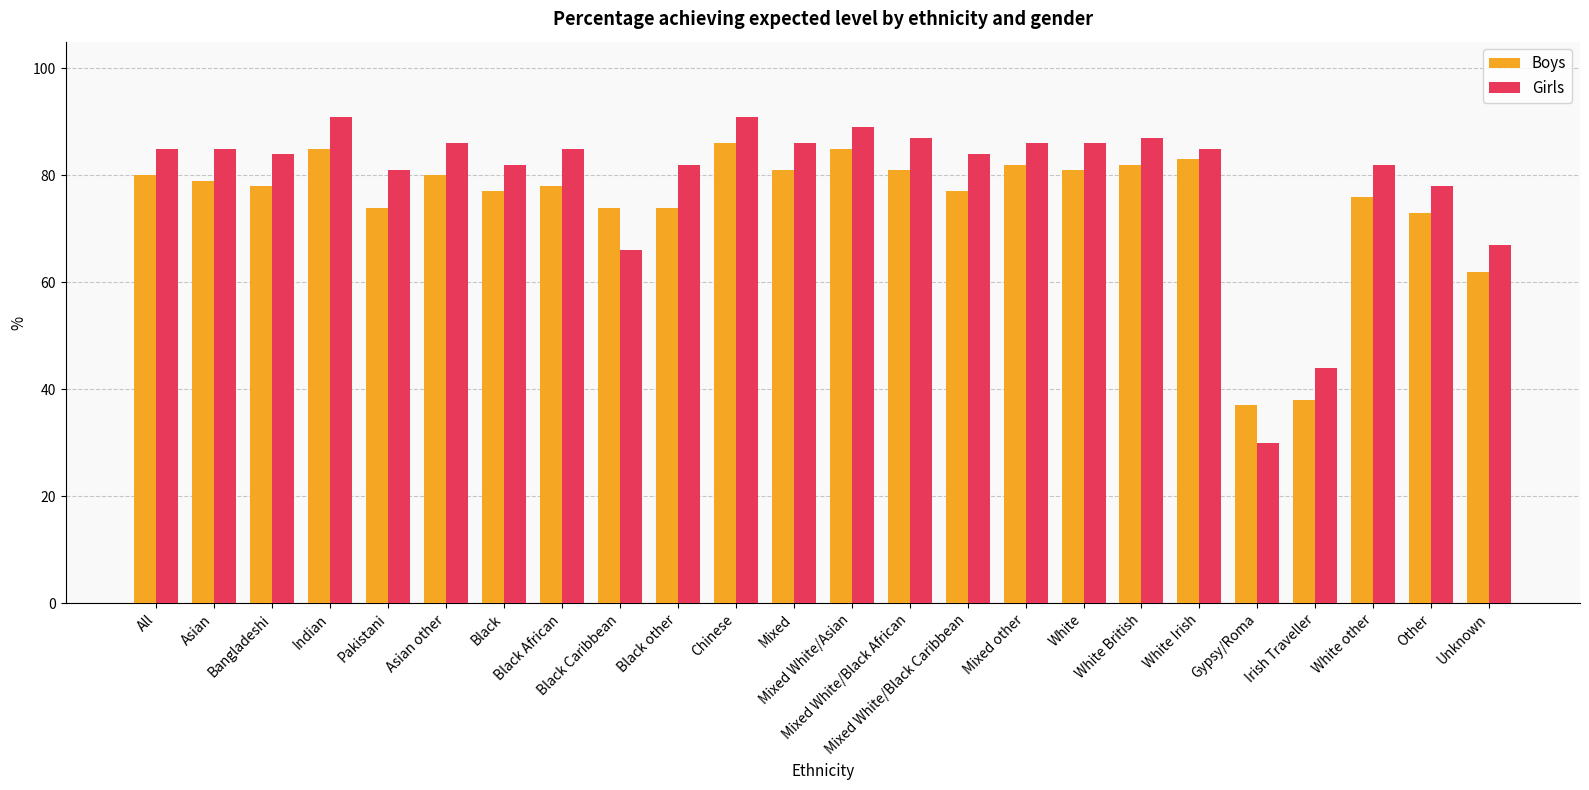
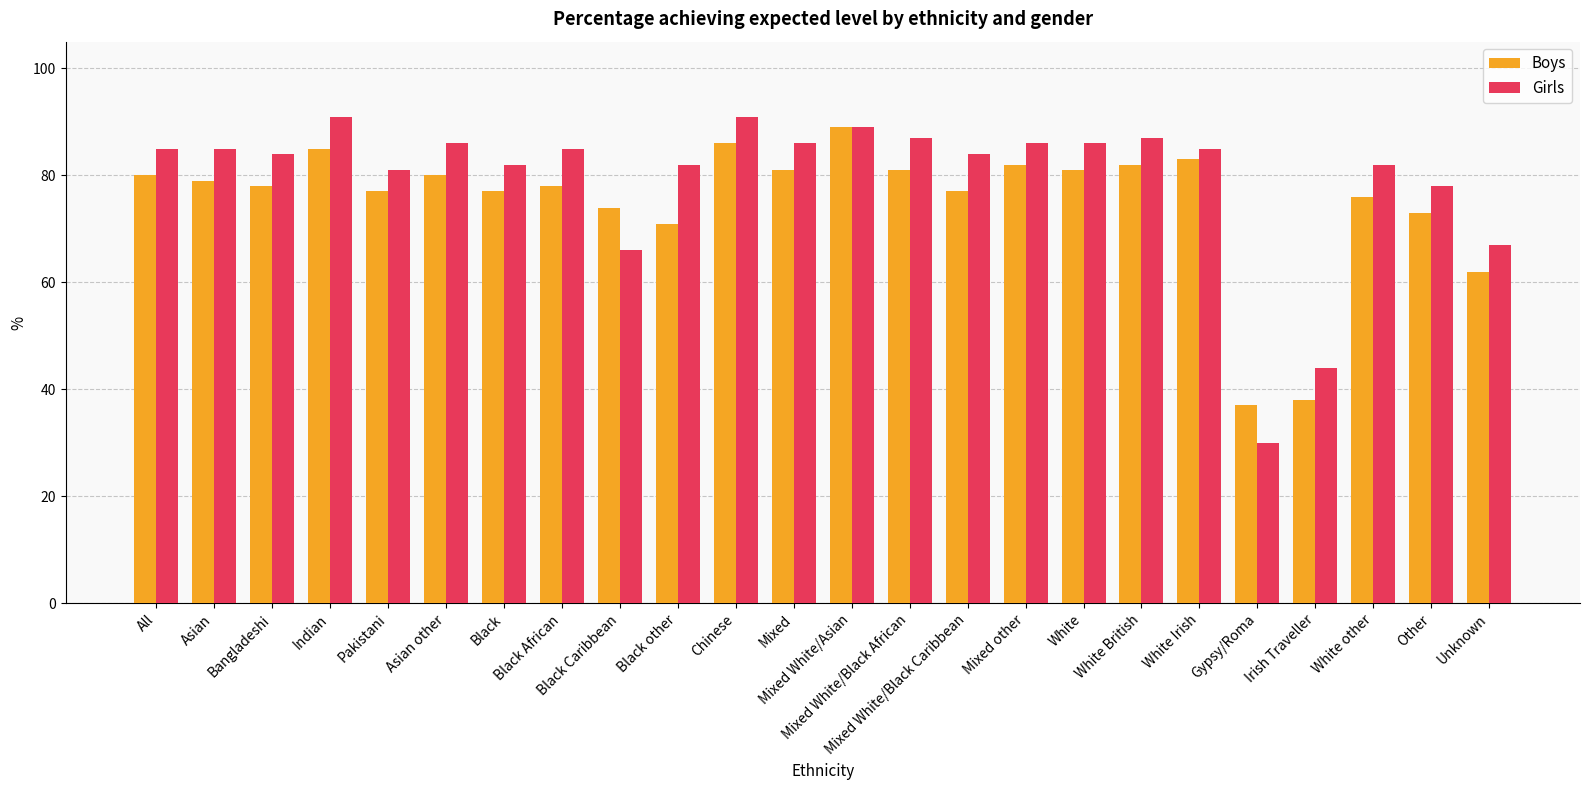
  {
    "Boys": {
      "All": 80,
      "Asian": 79,
      "Bangladeshi": 78,
      "Indian": 85,
-     "Pakistani": 74,
+     "Pakistani": 77,
      "Asian other": 80,
      "Black": 77,
      "Black African": 78,
      "Black Caribbean": 74,
-     "Black other": 74,
+     "Black other": 71,
      "Chinese": 86,
      "Mixed": 81,
-     "Mixed White/Asian": 85,
+     "Mixed White/Asian": 89,
      "Mixed White/Black African": 81,
      "Mixed White/Black Caribbean": 77,
      "Mixed other": 82,
      "White": 81,
      "White British": 82,
      "White Irish": 83,
      "Gypsy/Roma": 37,
      "Irish Traveller": 38,
      "White other": 76,
      "Other": 73,
      "Unknown": 62
    },
    "Girls": {
      "All": 85,
      "Asian": 85,
      "Bangladeshi": 84,
      "Indian": 91,
      "Pakistani": 81,
      "Asian other": 86,
      "Black": 82,
      "Black African": 85,
      "Black Caribbean": 66,
      "Black other": 82,
      "Chinese": 91,
      "Mixed": 86,
      "Mixed White/Asian": 89,
      "Mixed White/Black African": 87,
      "Mixed White/Black Caribbean": 84,
      "Mixed other": 86,
      "White": 86,
      "White British": 87,
      "White Irish": 85,
      "Gypsy/Roma": 30,
      "Irish Traveller": 44,
      "White other": 82,
      "Other": 78,
      "Unknown": 67
    }
  }
